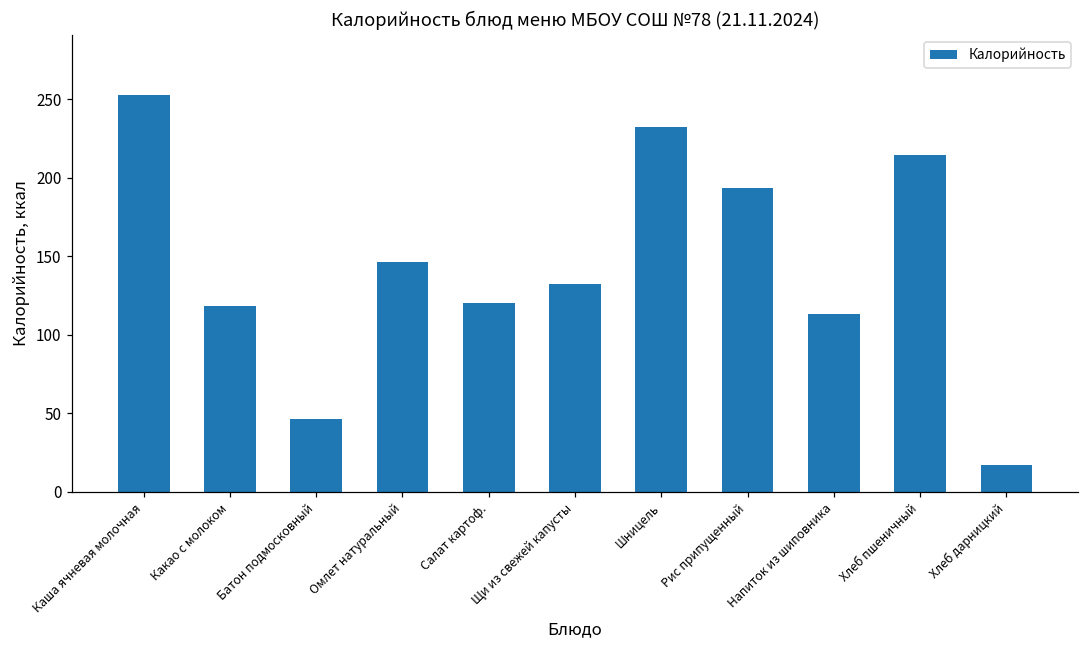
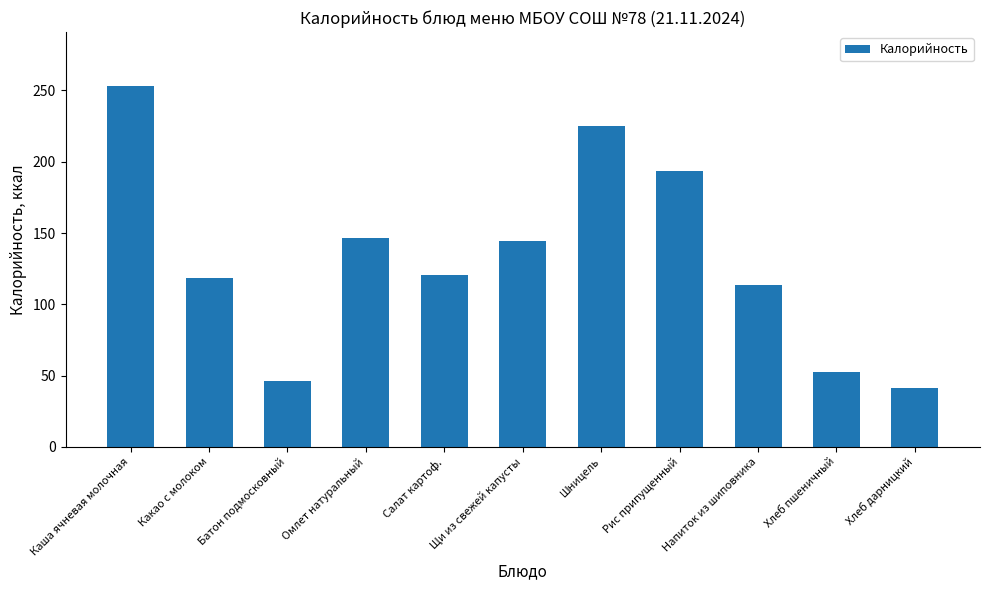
  {
    "Каша ячневая молочная": 253,
    "Какао с молоком": 119,
    "Батон подмосковный": 46,
    "Омлет натуральный": 146,
    "Салат картоф.": 120,
-   "Щи из свежей капусты": 133,
-   "Шницель": 232,
+   "Щи из свежей капусты": 144,
+   "Шницель": 225,
    "Рис припущенный": 194,
    "Напиток из шиповника": 113,
-   "Хлеб пшеничный": 215,
-   "Хлеб дарницкий": 17
+   "Хлеб пшеничный": 52,
+   "Хлеб дарницкий": 41
  }
